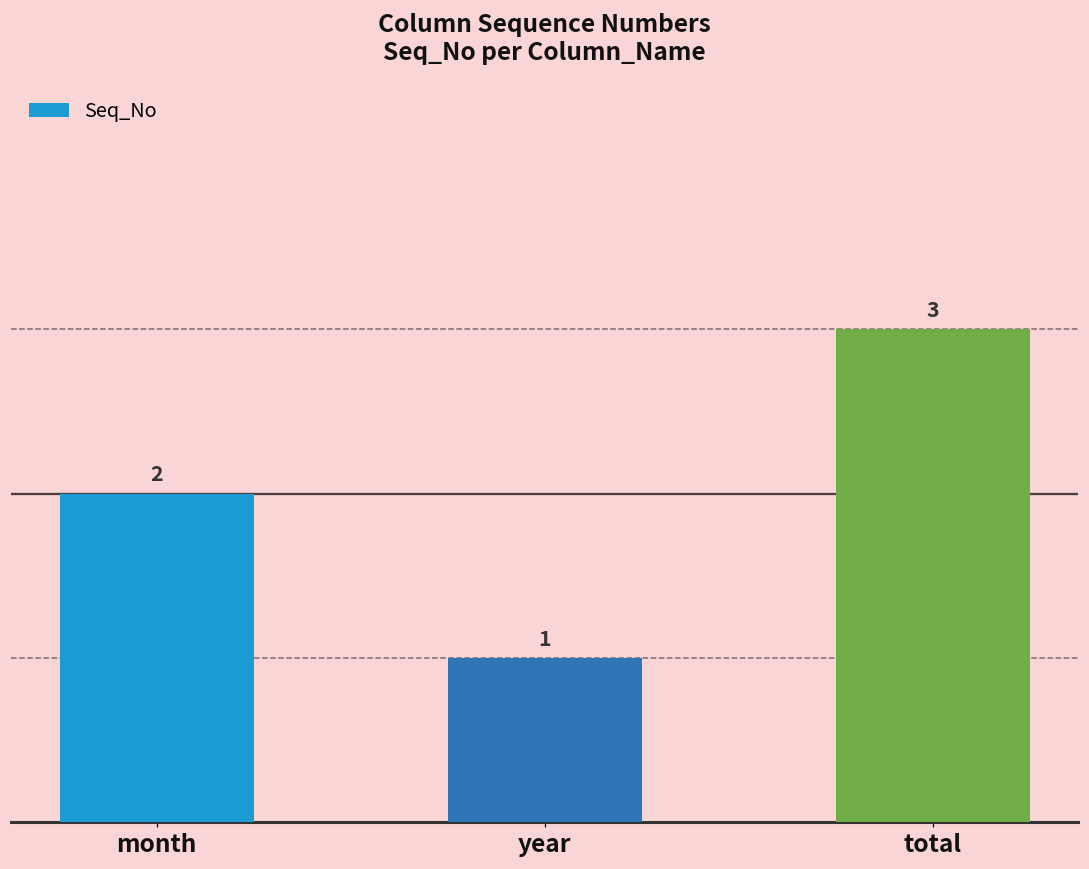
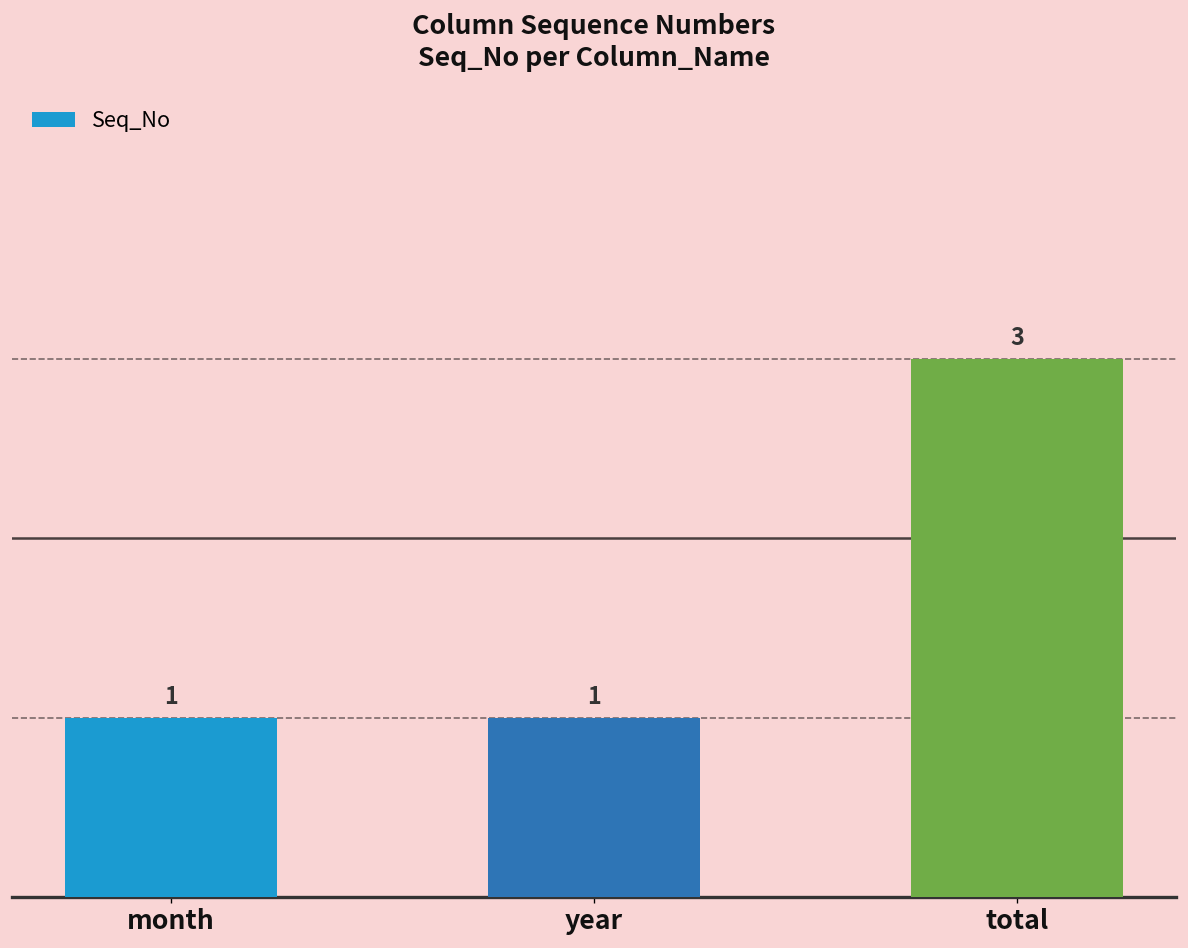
  {
-   "month": 2,
+   "month": 1,
    "year": 1,
    "total": 3
  }
